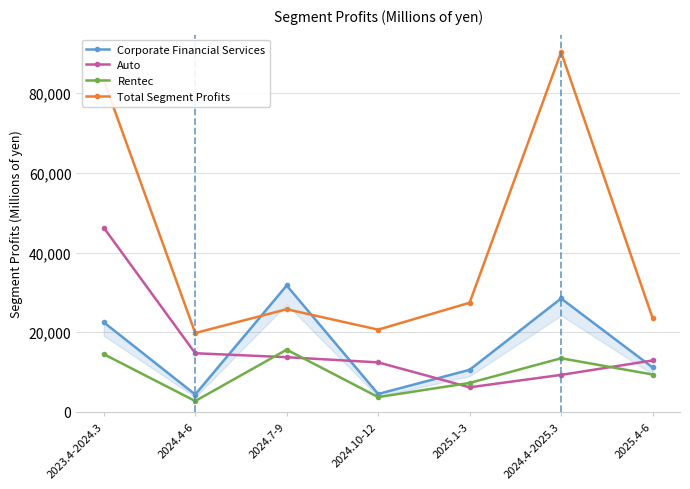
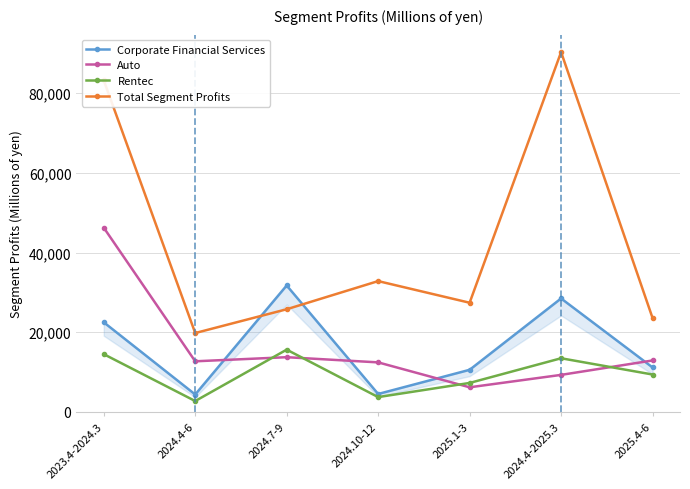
  {
    "Corporate Financial Services": {
      "2023.4-2024.3": "22,000",
      "2024.4-6": "4,000",
      "2024.7-9": "32,000",
      "2024.10-12": "5,000",
      "2025.1-3": "11,000",
      "2024.4-2025.3": "28,000",
      "2025.4-6": "11,000"
    },
    "Auto": {
      "2023.4-2024.3": "46,000",
-     "2024.4-6": "15,000",
+     "2024.4-6": "13,000",
      "2024.7-9": "14,000",
      "2024.10-12": "12,000",
      "2025.1-3": "6,000",
      "2024.4-2025.3": "9,000",
      "2025.4-6": "13,000"
    },
    "Rentec": {
      "2023.4-2024.3": "14,000",
      "2024.4-6": "3,000",
      "2024.7-9": "16,000",
      "2024.10-12": "4,000",
      "2025.1-3": "7,000",
      "2024.4-2025.3": "13,000",
      "2025.4-6": "9,000"
    },
    "Total Segment Profits": {
      "2024.4-6": "20,000",
      "2024.7-9": "26,000",
-     "2024.10-12": "21,000",
+     "2024.10-12": "33,000",
      "2025.1-3": "27,000",
      "2024.4-2025.3": "90,000",
      "2025.4-6": "24,000"
    }
  }
